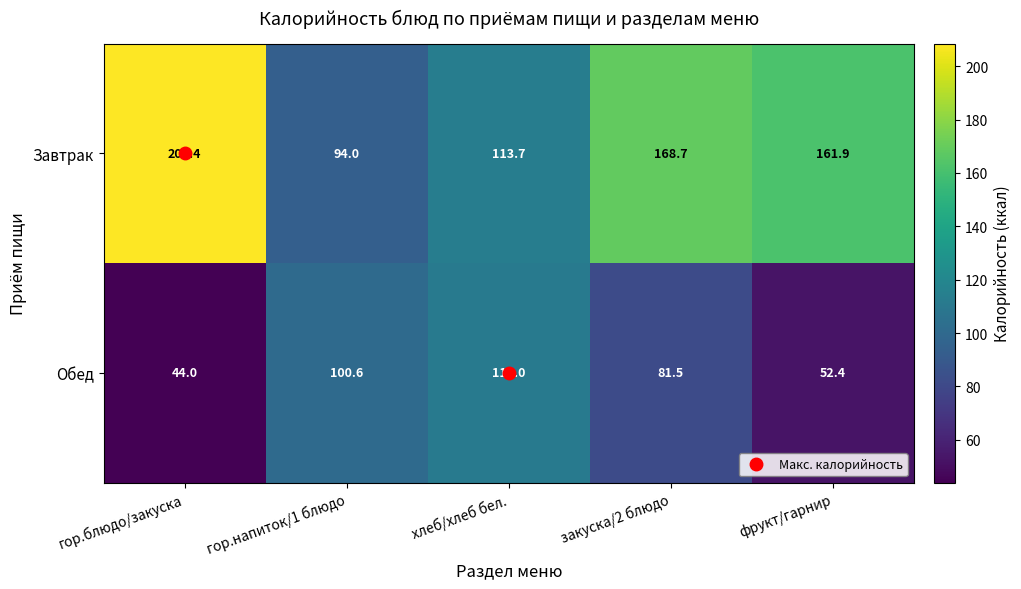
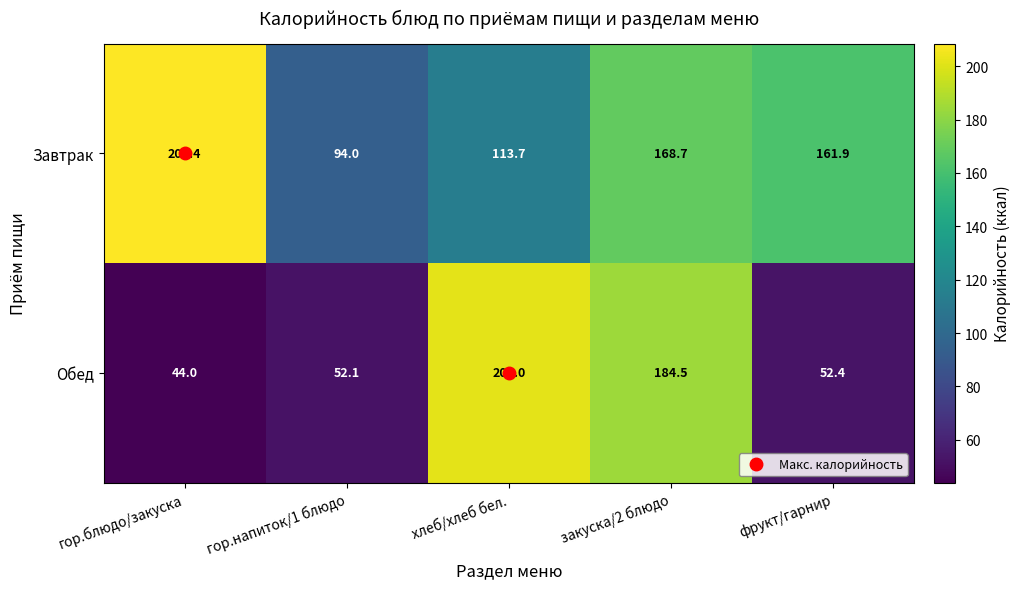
  {
    "Завтрак": {
      "гор.напиток/1 блюдо": 94.0,
      "хлеб/хлеб бел.": 113.7,
      "закуска/2 блюдо": 168.7,
      "фрукт/гарнир": 161.9
    },
    "Обед": {
      "гор.блюдо/закуска": 44.0,
-     "гор.напиток/1 блюдо": 100.6,
-     "хлеб/хлеб бел.": 111.0,
-     "закуска/2 блюдо": 81.5,
+     "гор.напиток/1 блюдо": 52.1,
+     "хлеб/хлеб бел.": 202.0,
+     "закуска/2 блюдо": 184.5,
      "фрукт/гарнир": 52.4
    }
  }
